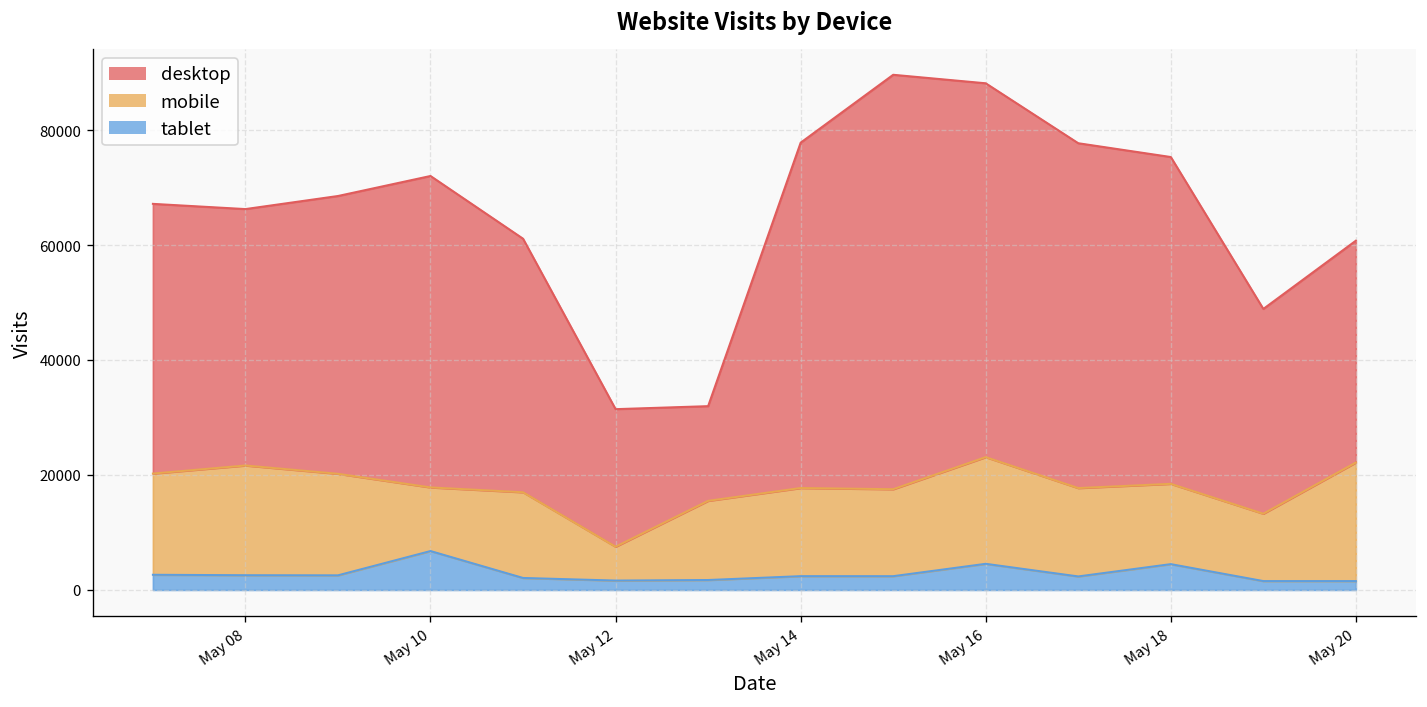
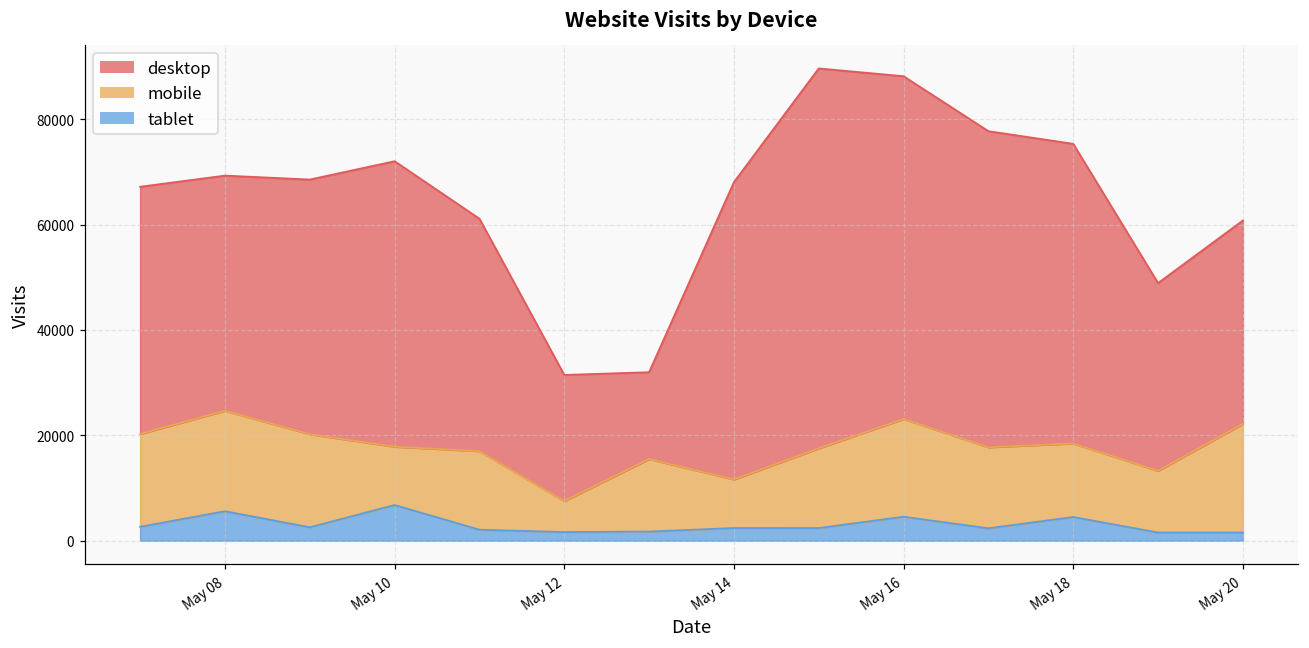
  {
    "tablet": {
-     "May 08": 3000,
+     "May 08": 6000,
      "May 10": 7000,
      "May 12": 2000,
      "May 14": 2000,
      "May 16": 5000,
      "May 18": 4000,
      "May 20": 2000
    },
    "mobile": {
      "May 08": 19000,
      "May 10": 11000,
      "May 12": 6000,
-     "May 14": 15000,
+     "May 14": 9000,
      "May 16": 19000,
      "May 18": 14000,
      "May 20": 21000
    },
    "desktop": {
      "May 08": 45000,
      "May 10": 54000,
      "May 12": 24000,
-     "May 14": 60000,
+     "May 14": 56000,
      "May 16": 65000,
      "May 18": 57000,
      "May 20": 39000
    }
  }
